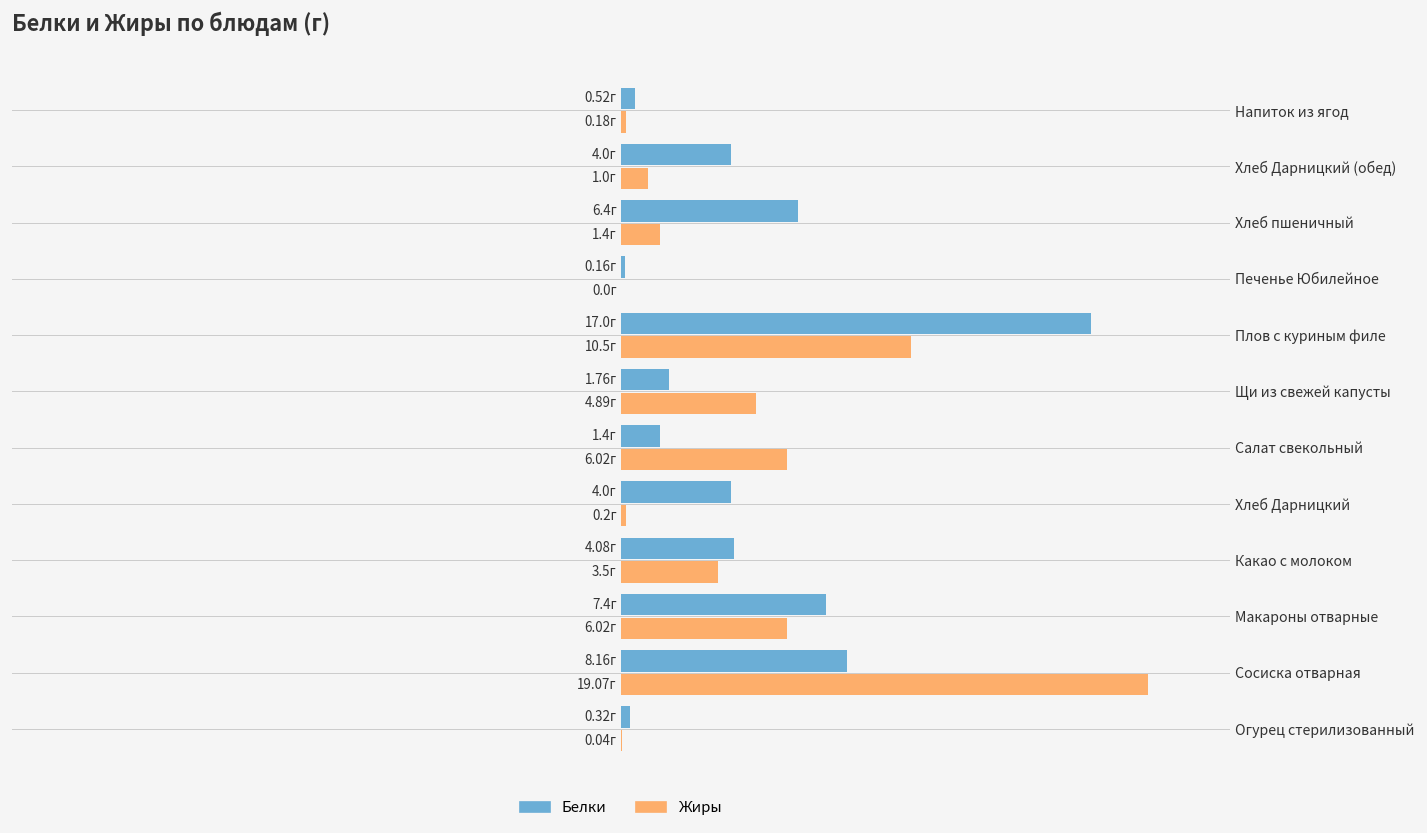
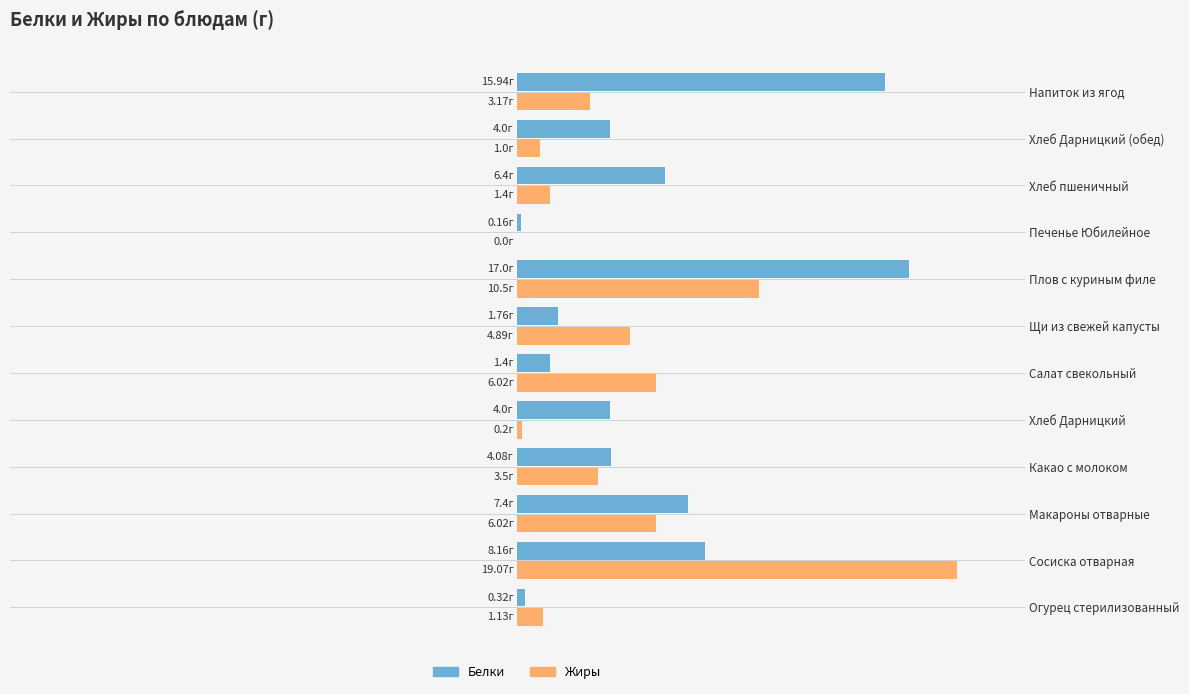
  {
    "Белки": {
-     "Напиток из ягод": "0.52г",
+     "Напиток из ягод": "15.94г",
      "Печенье Юбилейное": "0.16г",
      "Огурец стерилизованный": "0.32г"
    },
    "Жиры": {
-     "Напиток из ягод": "0.18г",
+     "Напиток из ягод": "3.17г",
      "Печенье Юбилейное": "0.0г",
      "Хлеб Дарницкий": "0.2г",
-     "Огурец стерилизованный": "0.04г"
+     "Огурец стерилизованный": "1.13г"
    }
  }
